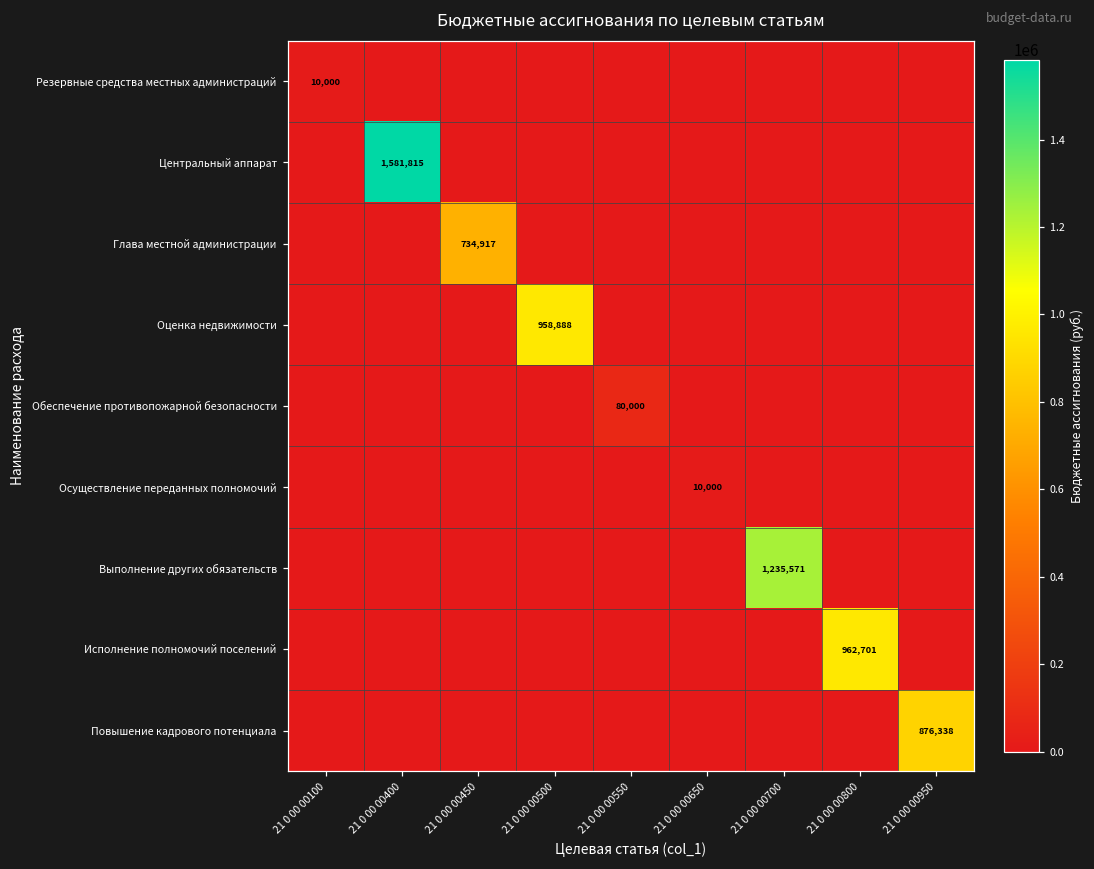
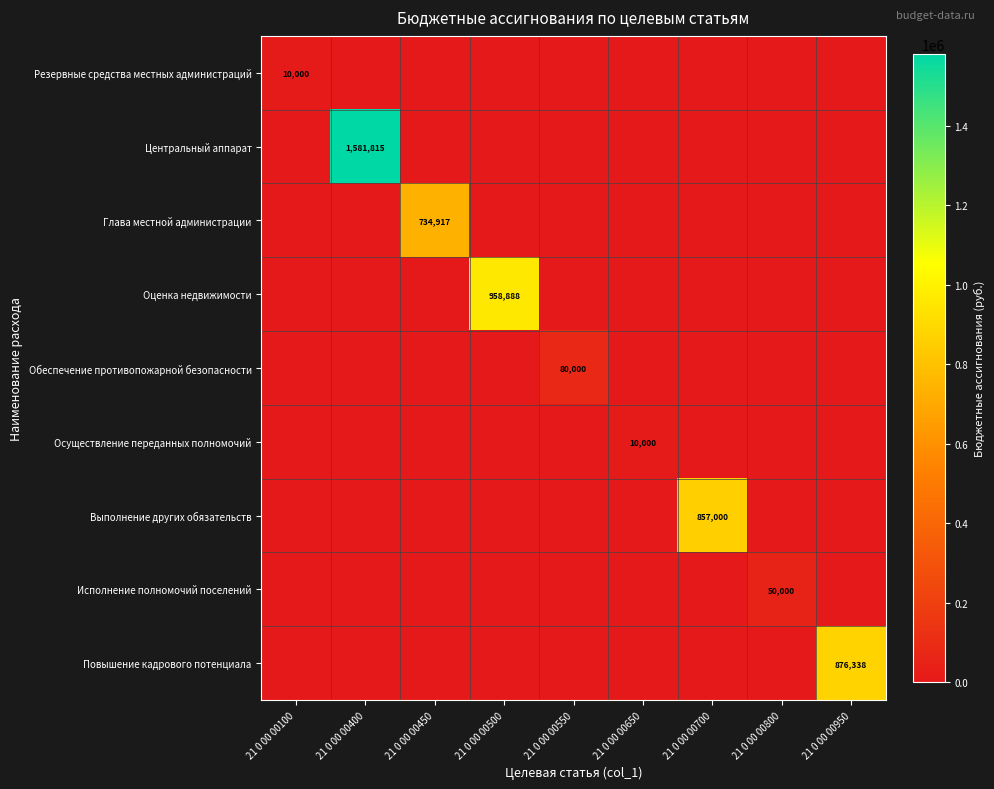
  {
    "Резервные средства местных администраций": {
      "21 0 00 00100": "10,000"
    },
    "Центральный аппарат": {
      "21 0 00 00400": "1,581,815"
    },
    "Глава местной администрации": {
      "21 0 00 00450": "734,917"
    },
    "Оценка недвижимости": {
      "21 0 00 00500": "958,888"
    },
    "Обеспечение противопожарной безопасности": {
      "21 0 00 00550": "80,000"
    },
    "Осуществление переданных полномочий": {
      "21 0 00 00650": "10,000"
    },
    "Выполнение других обязательств": {
-     "21 0 00 00700": "1,235,571"
+     "21 0 00 00700": "857,000"
    },
    "Исполнение полномочий поселений": {
-     "21 0 00 00800": "962,701"
+     "21 0 00 00800": "50,000"
    },
    "Повышение кадрового потенциала": {
      "21 0 00 00950": "876,338"
    }
  }
